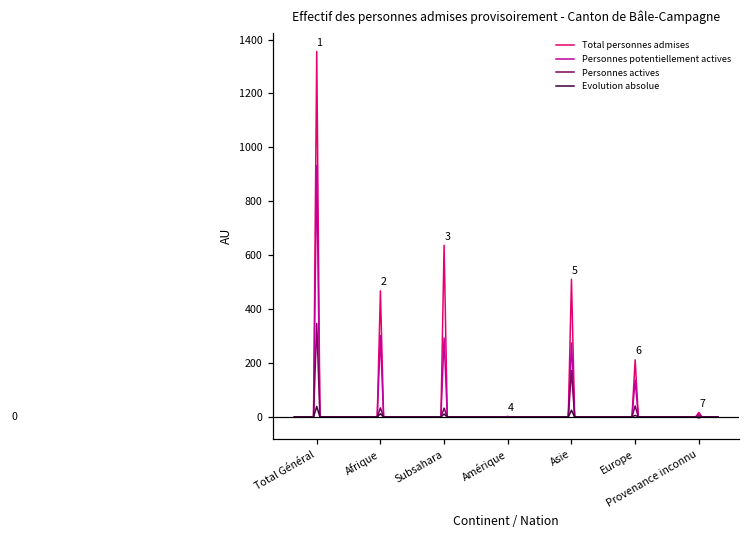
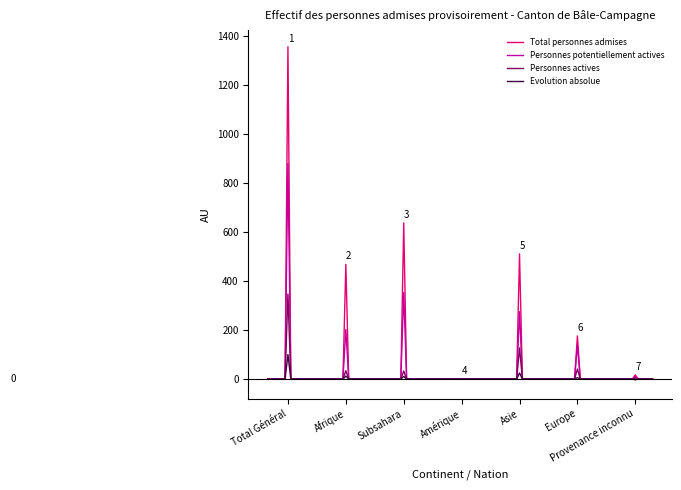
  {
    "Total personnes admises": {
-     "Europe": 210
+     "Europe": 180
    },
    "Personnes potentiellement actives": {
-     "Total Général": 930,
-     "Afrique": 300,
-     "Subsahara": 290,
+     "Total Général": 880,
+     "Afrique": 200,
+     "Subsahara": 350,
      "Asie": 280,
      "Europe": 140
    },
    "Personnes actives": {
      "Total Général": 350,
      "Afrique": 30,
      "Subsahara": 30,
-     "Asie": 170,
+     "Asie": 130,
      "Europe": 40
    },
    "Evolution absolue": {
-     "Total Général": 40,
+     "Total Général": 100,
      "Afrique": 10,
      "Subsahara": 10,
      "Asie": 30,
      "Europe": 10
    }
  }
